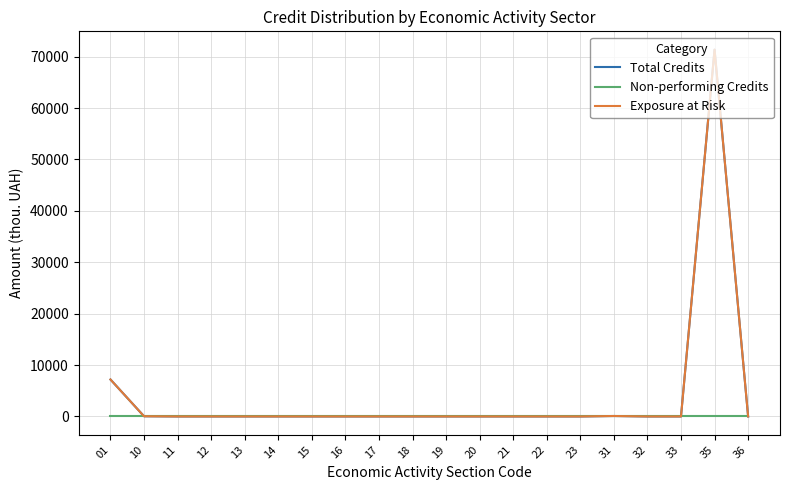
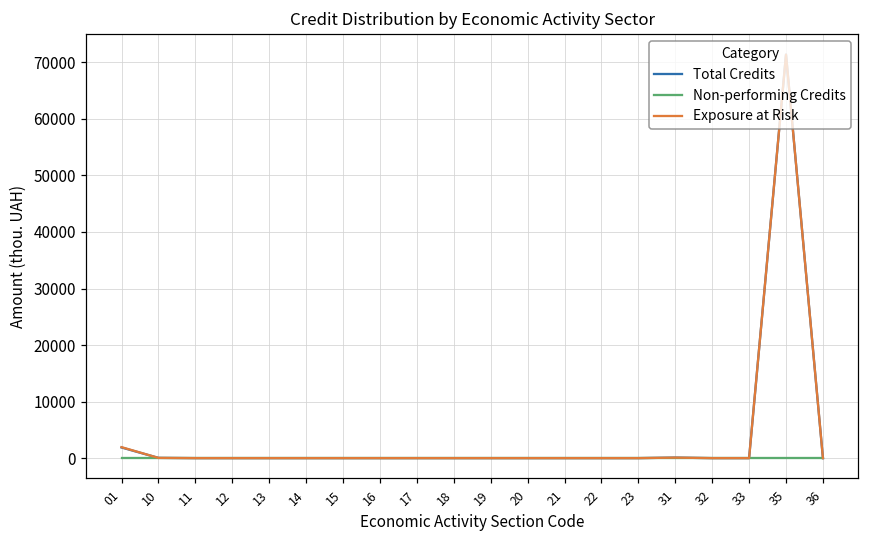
  {
    "Total Credits": {
-     "01": 7000
+     "01": 2000
    },
    "Non-performing Credits": {
      "01": 0,
      "35": 0
    },
    "Exposure at Risk": {
-     "01": 7000
+     "01": 2000
    }
  }
